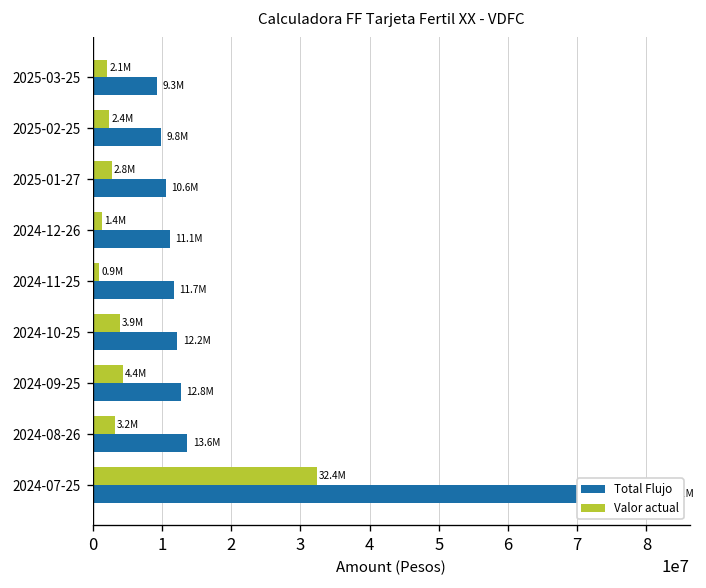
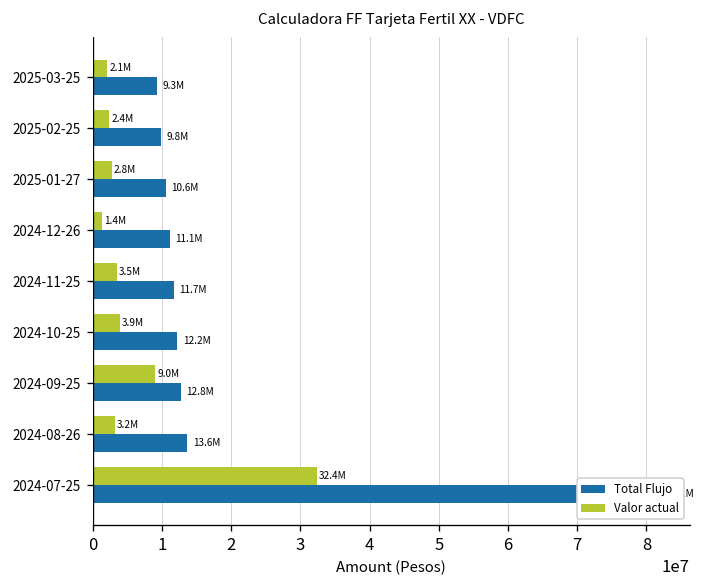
  {
    "Total Flujo": {
      "2025-03-25": "9.3M",
      "2025-02-25": "9.8M",
      "2025-01-27": "10.6M",
      "2024-12-26": "11.1M",
      "2024-11-25": "11.7M",
      "2024-10-25": "12.2M",
      "2024-09-25": "12.8M",
      "2024-08-26": "13.6M"
    },
    "Valor actual": {
      "2025-03-25": "2.1M",
      "2025-02-25": "2.4M",
      "2025-01-27": "2.8M",
      "2024-12-26": "1.4M",
-     "2024-11-25": "0.9M",
+     "2024-11-25": "3.5M",
      "2024-10-25": "3.9M",
-     "2024-09-25": "4.4M",
+     "2024-09-25": "9.0M",
      "2024-08-26": "3.2M",
      "2024-07-25": "32.4M"
    }
  }
